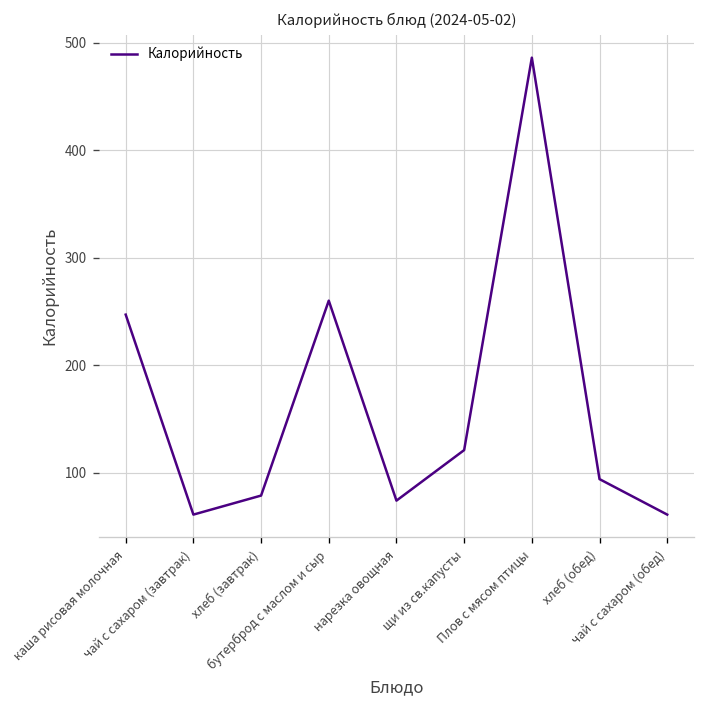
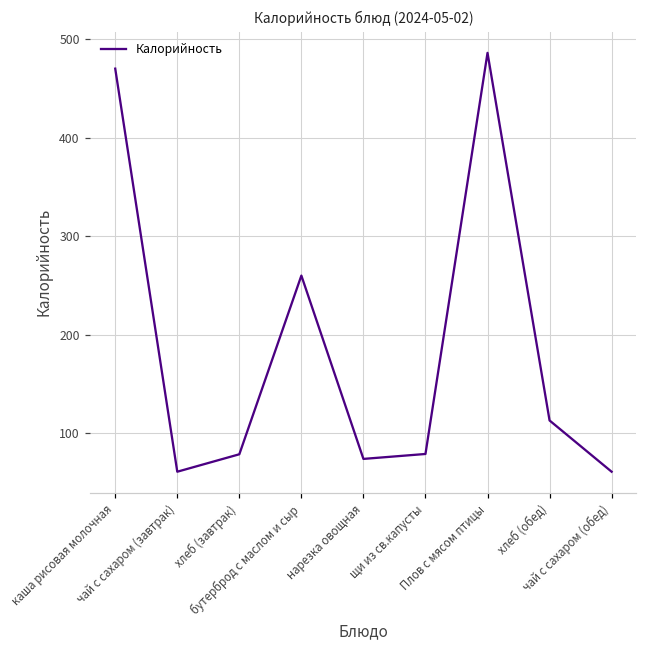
  {
-   "каша рисовая молочная": 250,
+   "каша рисовая молочная": 470,
    "чай с сахаром (завтрак)": 60,
    "хлеб (завтрак)": 80,
    "бутерброд с маслом и сыр": 260,
    "нарезка овощная": 70,
-   "щи из св.капусты": 120,
+   "щи из св.капусты": 80,
    "Плов с мясом птицы": 490,
-   "хлеб (обед)": 90,
+   "хлеб (обед)": 110,
    "чай с сахаром (обед)": 60
  }
